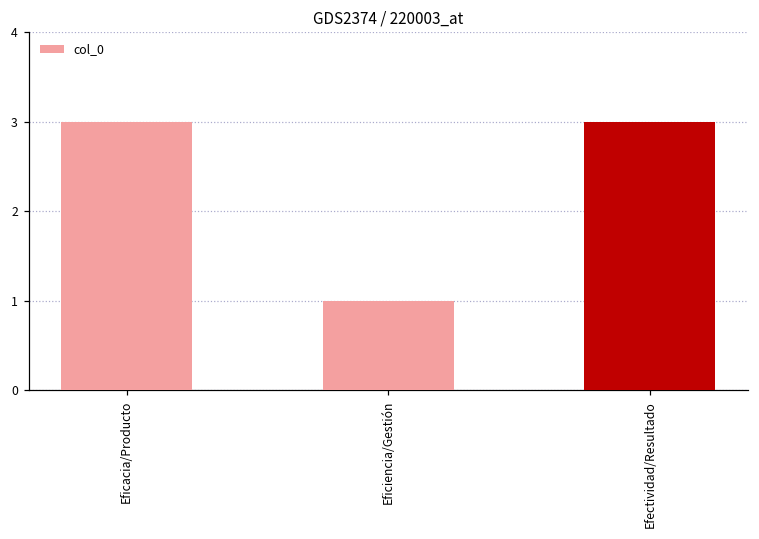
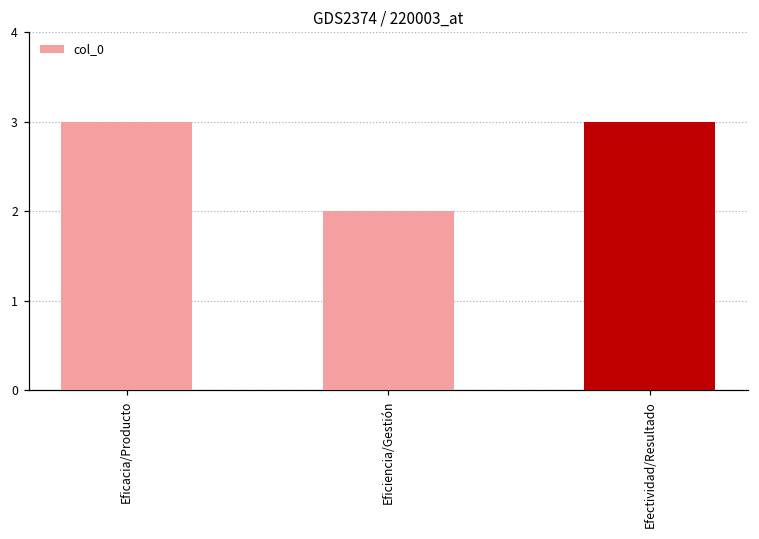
  {
    "Eficacia/Producto": 3,
-   "Eficiencia/Gestión": 1,
+   "Eficiencia/Gestión": 2,
    "Efectividad/Resultado": 3
  }
